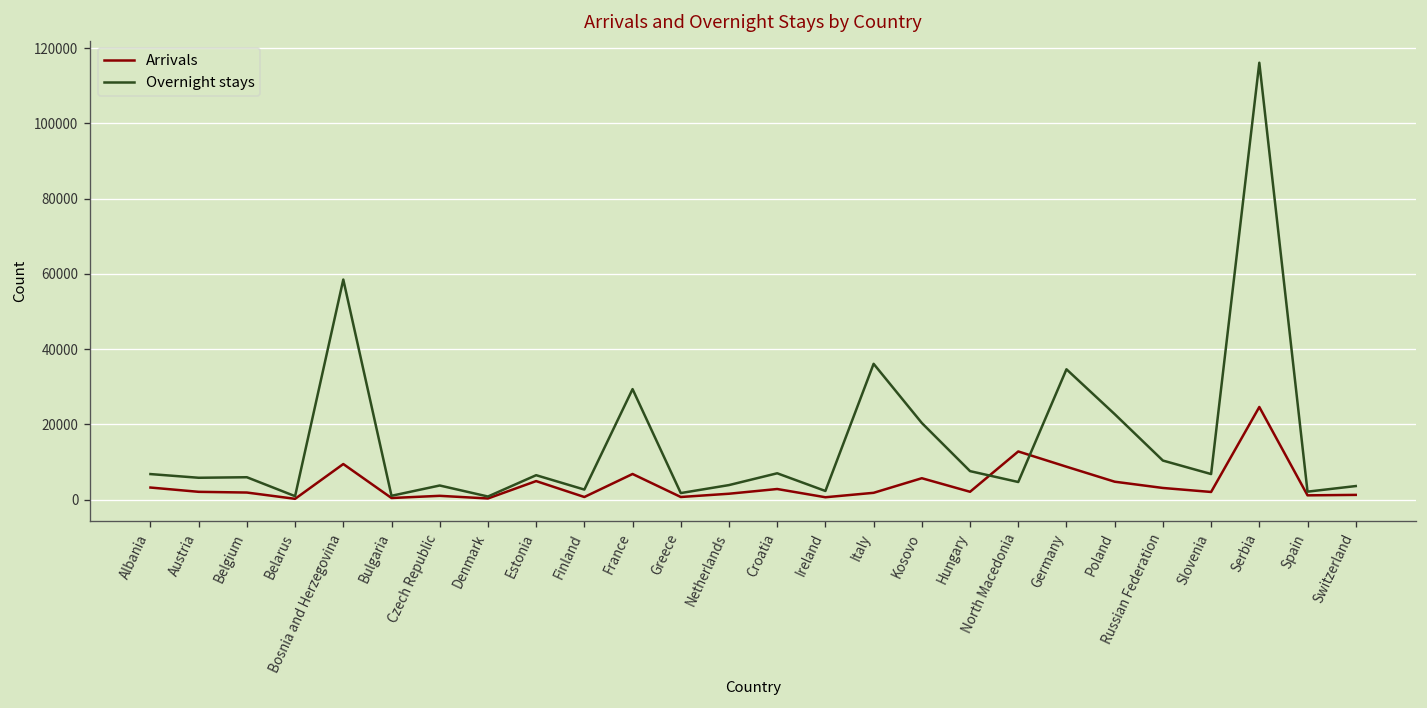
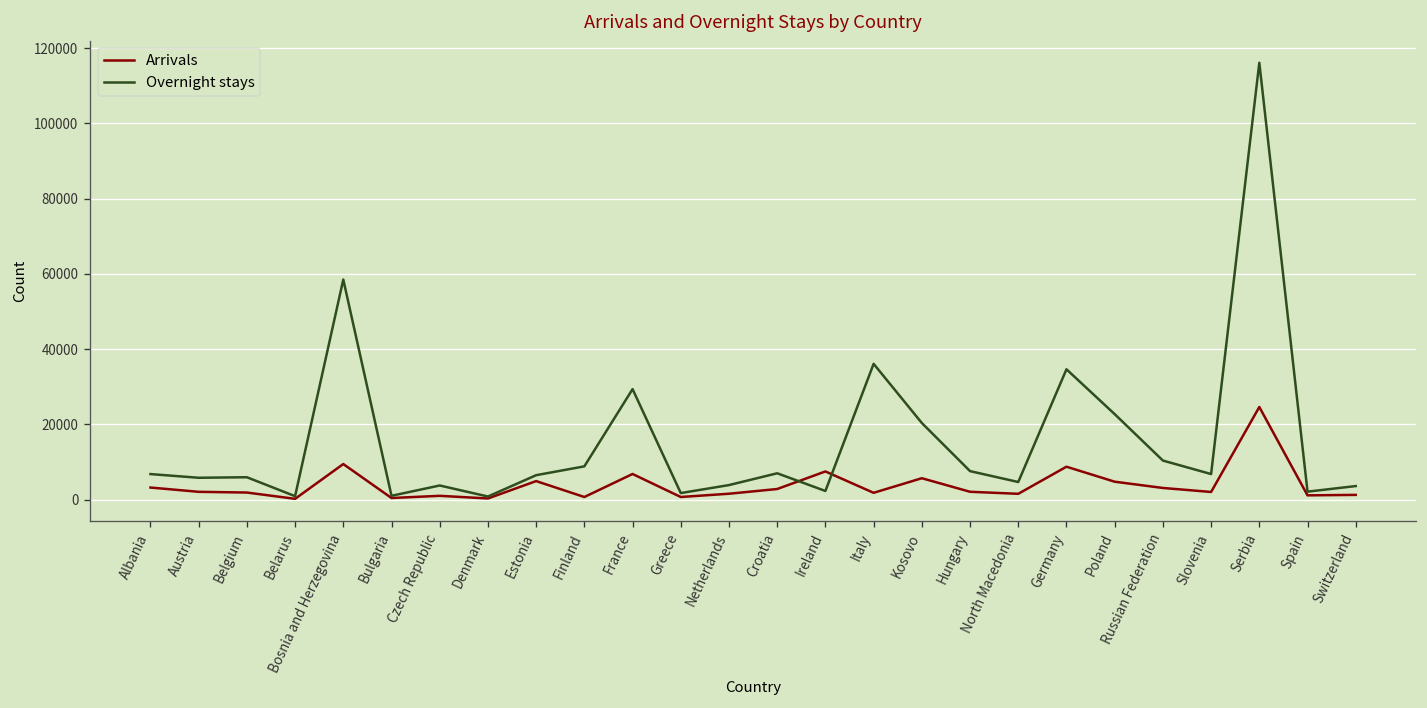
  {
    "Arrivals": {
      "Albania": 3000,
      "Austria": 2000,
      "Belgium": 2000,
      "Bosnia and Herzegovina": 9000,
      "Czech Republic": 1000,
      "Estonia": 5000,
      "Finland": 1000,
      "France": 7000,
      "Greece": 1000,
      "Netherlands": 2000,
      "Croatia": 3000,
-     "Ireland": 1000,
+     "Ireland": 7000,
      "Italy": 2000,
      "Kosovo": 6000,
      "Hungary": 2000,
-     "North Macedonia": 13000,
+     "North Macedonia": 2000,
      "Germany": 9000,
      "Poland": 5000,
      "Russian Federation": 3000,
      "Slovenia": 2000,
      "Serbia": 25000,
      "Spain": 1000,
      "Switzerland": 1000
    },
    "Overnight stays": {
      "Albania": 7000,
      "Austria": 6000,
      "Belgium": 6000,
      "Bosnia and Herzegovina": 59000,
      "Czech Republic": 4000,
      "Estonia": 7000,
-     "Finland": 3000,
+     "Finland": 9000,
      "France": 29000,
      "Greece": 2000,
      "Netherlands": 4000,
      "Croatia": 7000,
      "Ireland": 2000,
      "Italy": 36000,
      "Kosovo": 20000,
      "Hungary": 8000,
      "North Macedonia": 5000,
      "Germany": 35000,
      "Poland": 23000,
      "Russian Federation": 10000,
      "Slovenia": 7000,
      "Serbia": 116000,
      "Spain": 2000,
      "Switzerland": 4000
    }
  }
